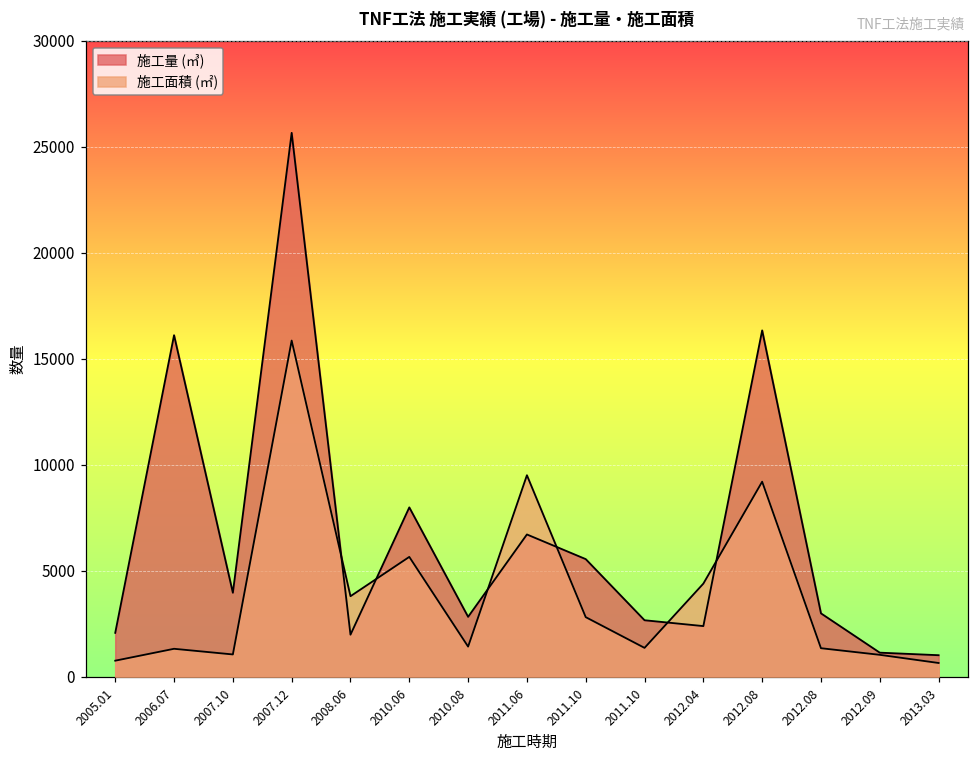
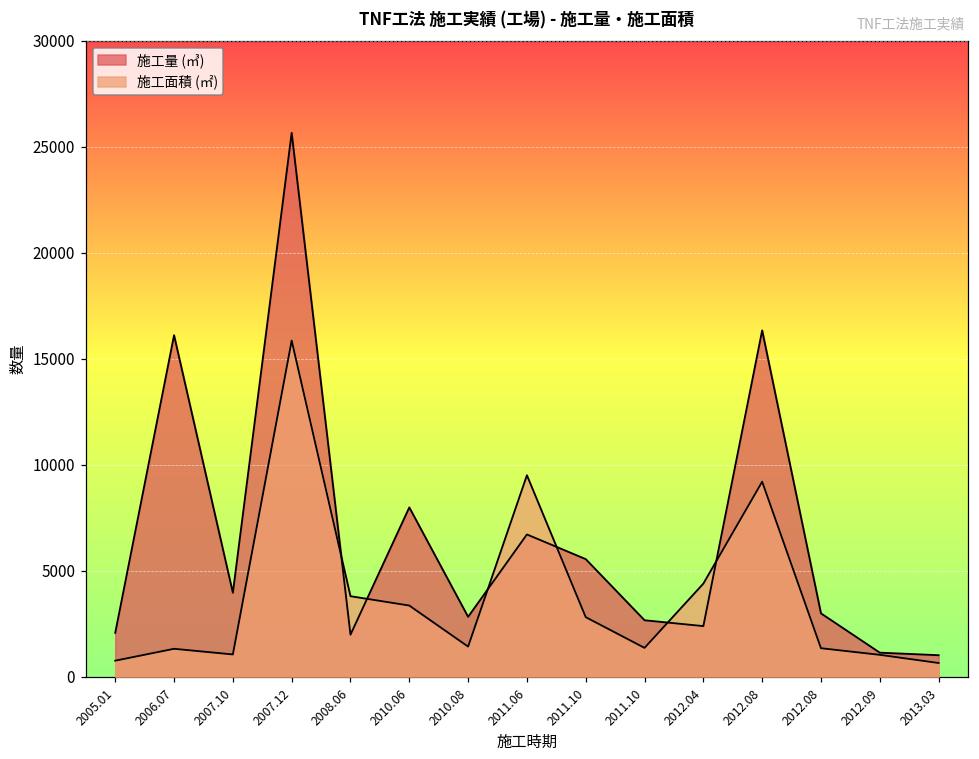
  {
    "施工量 (㎥)": {
      "2005.01": 2100,
      "2006.07": 16100,
      "2007.10": 4000,
      "2007.12": 25700,
      "2008.06": 2000,
      "2010.06": 8000,
      "2010.08": 2800,
      "2011.06": 6700,
      "2012.04": 2400,
      "2013.03": 1000
    },
    "施工面積 (㎡)": {
      "2005.01": 800,
      "2006.07": 1300,
      "2007.10": 1100,
      "2007.12": 15900,
      "2008.06": 3800,
-     "2010.06": 5700,
+     "2010.06": 3400,
      "2010.08": 1400,
      "2011.06": 9500,
      "2012.04": 4400,
      "2013.03": 600
    }
  }
